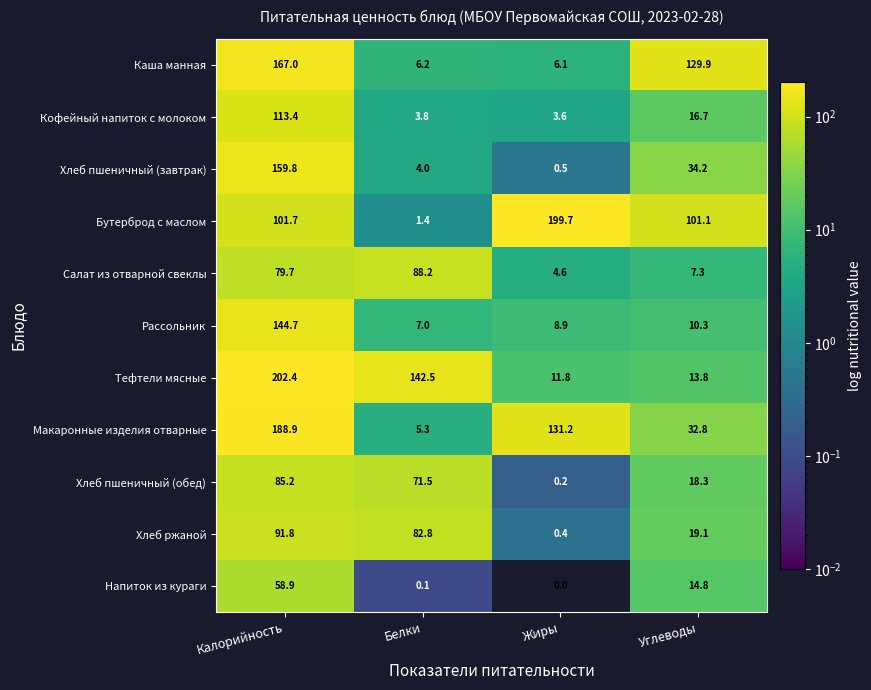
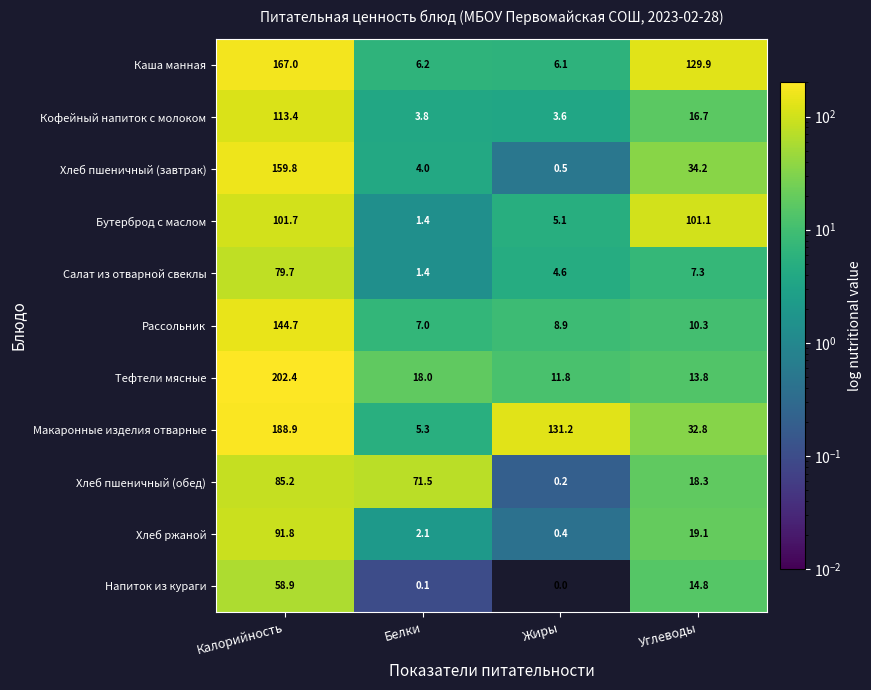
  {
    "Каша манная": {
      "Калорийность": 167.0,
      "Белки": 6.2,
      "Жиры": 6.1,
      "Углеводы": 129.9
    },
    "Кофейный напиток с молоком": {
      "Калорийность": 113.4,
      "Белки": 3.8,
      "Жиры": 3.6,
      "Углеводы": 16.7
    },
    "Хлеб пшеничный (завтрак)": {
      "Калорийность": 159.8,
      "Белки": 4.0,
      "Жиры": 0.5,
      "Углеводы": 34.2
    },
    "Бутерброд с маслом": {
      "Калорийность": 101.7,
      "Белки": 1.4,
-     "Жиры": 199.7,
+     "Жиры": 5.1,
      "Углеводы": 101.1
    },
    "Салат из отварной свеклы": {
      "Калорийность": 79.7,
-     "Белки": 88.2,
+     "Белки": 1.4,
      "Жиры": 4.6,
      "Углеводы": 7.3
    },
    "Рассольник": {
      "Калорийность": 144.7,
      "Белки": 7.0,
      "Жиры": 8.9,
      "Углеводы": 10.3
    },
    "Тефтели мясные": {
      "Калорийность": 202.4,
-     "Белки": 142.5,
+     "Белки": 18.0,
      "Жиры": 11.8,
      "Углеводы": 13.8
    },
    "Макаронные изделия отварные": {
      "Калорийность": 188.9,
      "Белки": 5.3,
      "Жиры": 131.2,
      "Углеводы": 32.8
    },
    "Хлеб пшеничный (обед)": {
      "Калорийность": 85.2,
      "Белки": 71.5,
      "Жиры": 0.2,
      "Углеводы": 18.3
    },
    "Хлеб ржаной": {
      "Калорийность": 91.8,
-     "Белки": 82.8,
+     "Белки": 2.1,
      "Жиры": 0.4,
      "Углеводы": 19.1
    },
    "Напиток из кураги": {
      "Калорийность": 58.9,
      "Белки": 0.1,
      "Углеводы": 14.8
    }
  }
